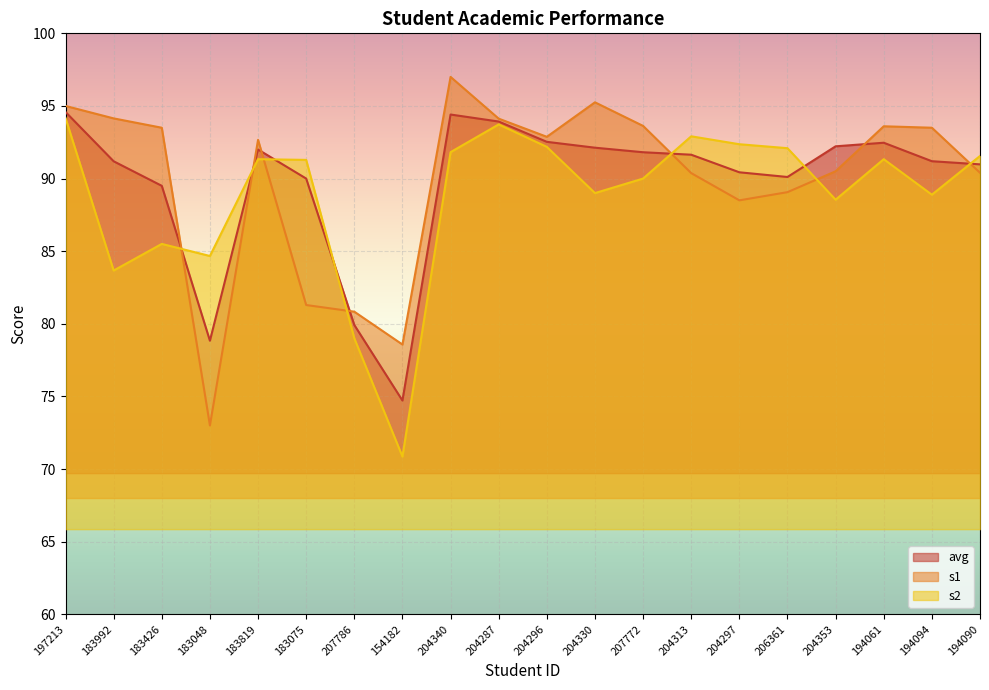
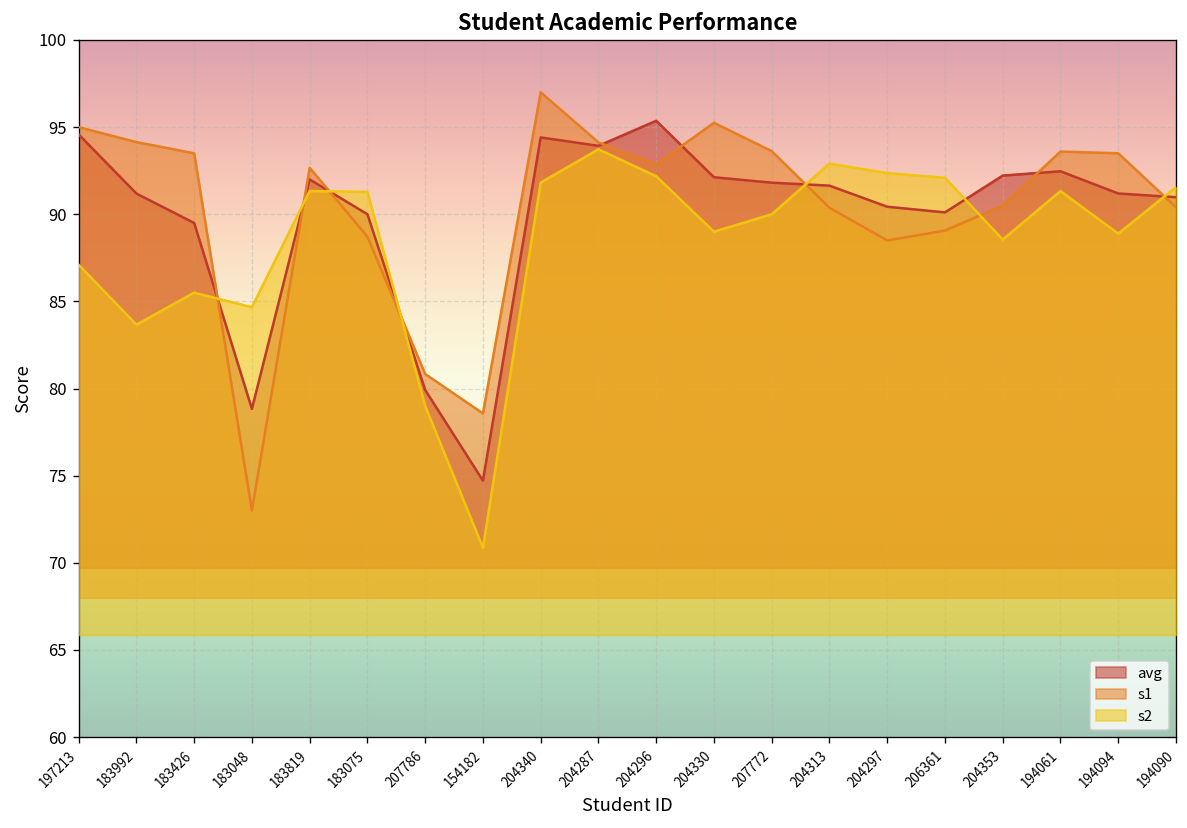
  {
    "avg": {
      "197213": 94.6,
      "183992": 91.2,
      "183426": 89.5,
      "183048": 78.8,
      "183819": 92.0,
      "183075": 90.0,
      "207786": 79.9,
      "154182": 74.7,
      "204340": 94.4,
      "204287": 93.9,
-     "204296": 92.5,
+     "204296": 95.4,
      "204330": 92.1,
      "207772": 91.8,
      "204313": 91.6,
      "204297": 90.4,
      "206361": 90.1,
      "204353": 92.2,
      "194061": 92.5,
      "194094": 91.2,
      "194090": 91.0
    },
    "s1": {
      "197213": 95.0,
      "183992": 94.1,
      "183426": 93.5,
      "183048": 73.0,
      "183819": 92.7,
-     "183075": 81.3,
+     "183075": 88.7,
      "207786": 80.8,
      "154182": 78.6,
      "204340": 97.0,
      "204287": 94.1,
      "204296": 92.9,
      "204330": 95.3,
      "207772": 93.6,
      "204313": 90.4,
      "204297": 88.5,
      "206361": 89.1,
      "204353": 90.5,
      "194061": 93.6,
      "194094": 93.5,
      "194090": 90.4
    },
    "s2": {
-     "197213": 94.2,
+     "197213": 87.1,
      "183992": 83.7,
      "183426": 85.5,
      "183048": 84.7,
      "183819": 91.3,
      "183075": 91.3,
      "207786": 79.0,
      "154182": 70.9,
      "204340": 91.8,
      "204287": 93.7,
      "204296": 92.2,
      "204330": 89.0,
      "207772": 90.0,
      "204313": 92.9,
      "204297": 92.4,
      "206361": 92.1,
      "204353": 88.5,
      "194061": 91.3,
      "194094": 88.9,
      "194090": 91.6
    }
  }
